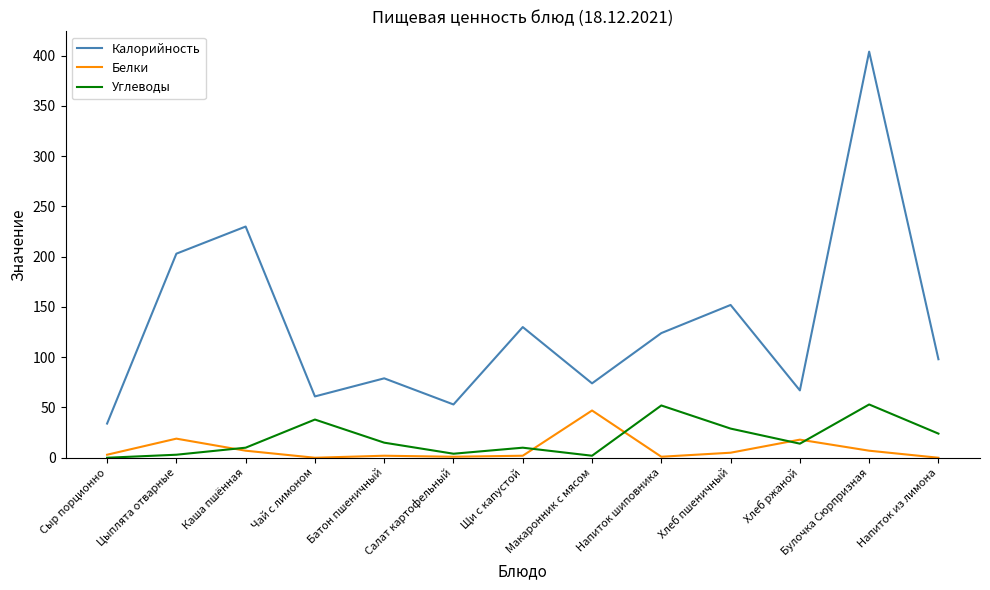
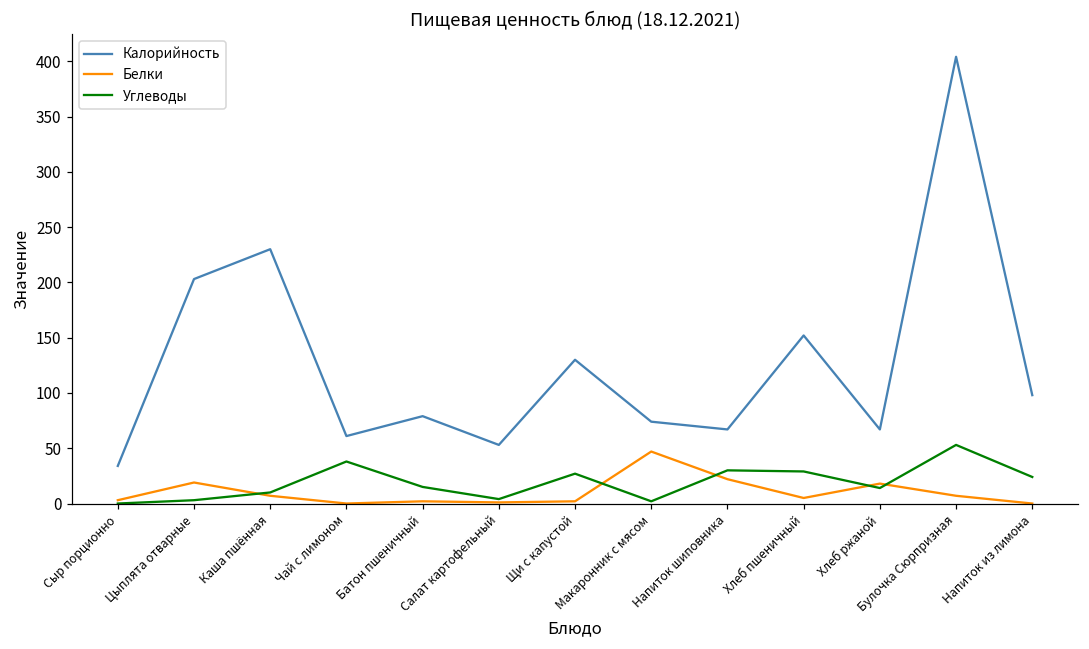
  {
    "Калорийность": {
      "Сыр порционно": 34,
      "Цыплята отварные": 203,
      "Каша пшённая": 230,
      "Чай с лимоном": 61,
      "Батон пшеничный": 79,
      "Салат картофельный": 53,
      "Щи с капустой": 130,
      "Макаронник с мясом": 74,
-     "Напиток шиповника": 124,
+     "Напиток шиповника": 67,
      "Хлеб пшеничный": 152,
      "Хлеб ржаной": 67,
      "Булочка Сюрпризная": 404,
      "Напиток из лимона": 98
    },
    "Белки": {
      "Сыр порционно": 3,
      "Цыплята отварные": 19,
      "Каша пшённая": 7,
      "Чай с лимоном": 0,
      "Батон пшеничный": 2,
      "Салат картофельный": 1,
      "Щи с капустой": 2,
      "Макаронник с мясом": 47,
-     "Напиток шиповника": 1,
+     "Напиток шиповника": 22,
      "Хлеб пшеничный": 5,
      "Хлеб ржаной": 18,
      "Булочка Сюрпризная": 7,
      "Напиток из лимона": 0
    },
    "Углеводы": {
      "Сыр порционно": 0,
      "Цыплята отварные": 3,
      "Каша пшённая": 10,
      "Чай с лимоном": 38,
      "Батон пшеничный": 15,
      "Салат картофельный": 4,
-     "Щи с капустой": 10,
+     "Щи с капустой": 27,
      "Макаронник с мясом": 2,
-     "Напиток шиповника": 52,
+     "Напиток шиповника": 30,
      "Хлеб пшеничный": 29,
      "Хлеб ржаной": 14,
      "Булочка Сюрпризная": 53,
      "Напиток из лимона": 24
    }
  }
